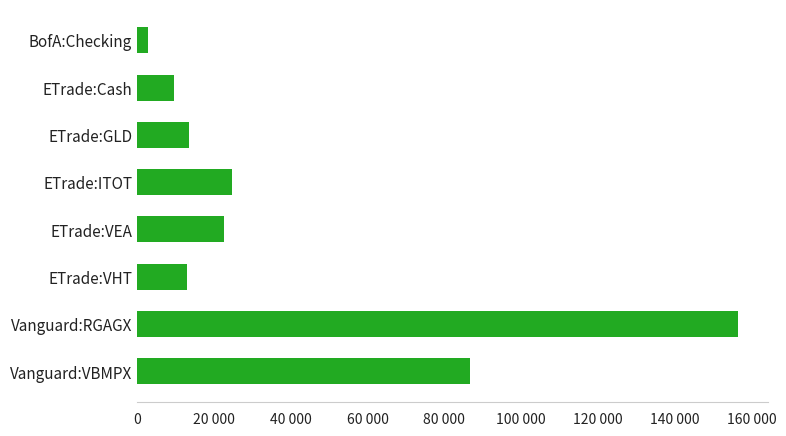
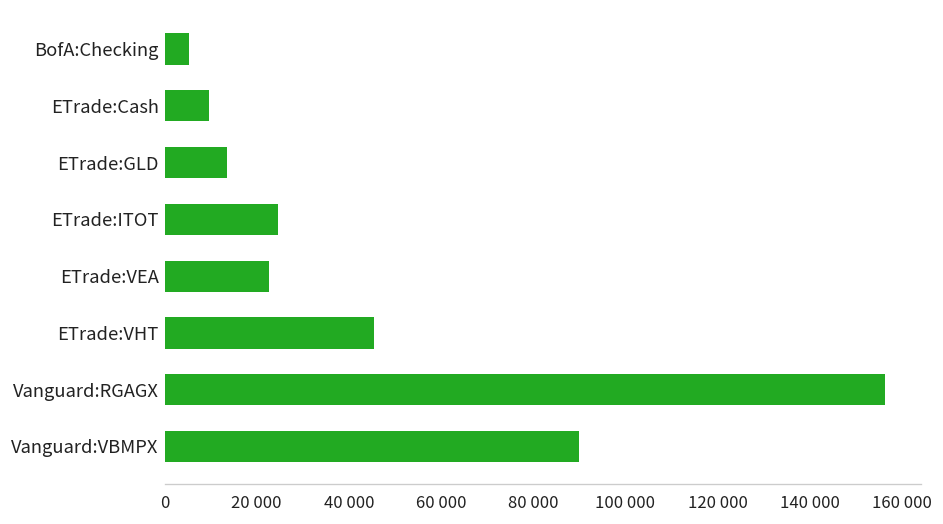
  {
-   "BofA:Checking": 3000,
+   "BofA:Checking": 5000,
    "ETrade:Cash": 10000,
    "ETrade:GLD": 14000,
    "ETrade:ITOT": 25000,
    "ETrade:VEA": 23000,
-   "ETrade:VHT": 13000,
+   "ETrade:VHT": 45000,
    "Vanguard:RGAGX": 156000,
-   "Vanguard:VBMPX": 87000
+   "Vanguard:VBMPX": 90000
  }
